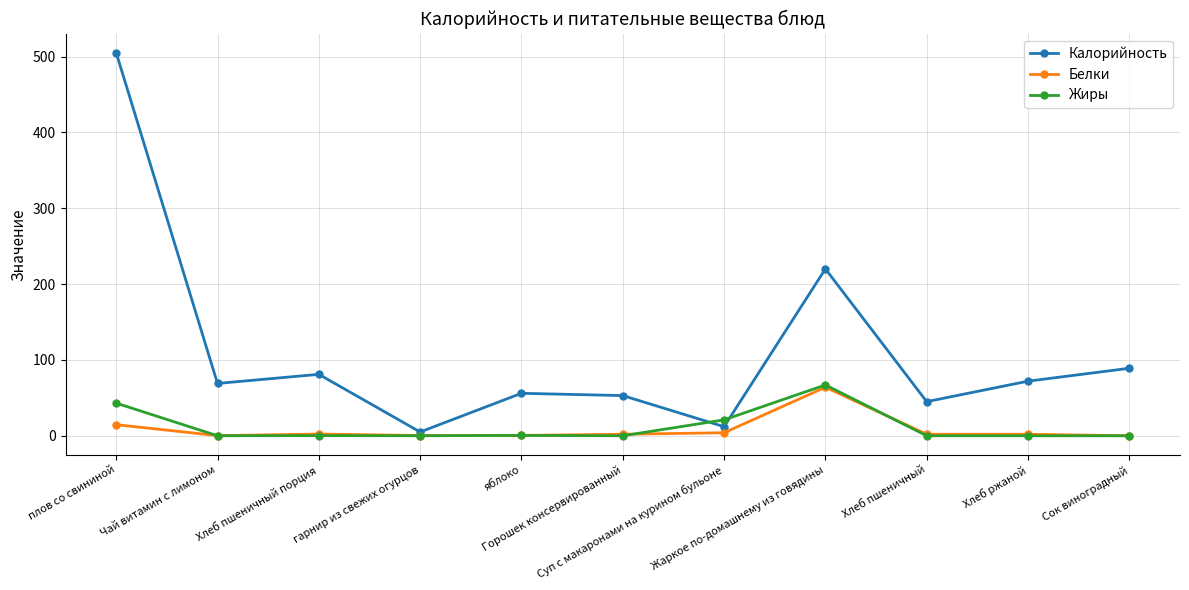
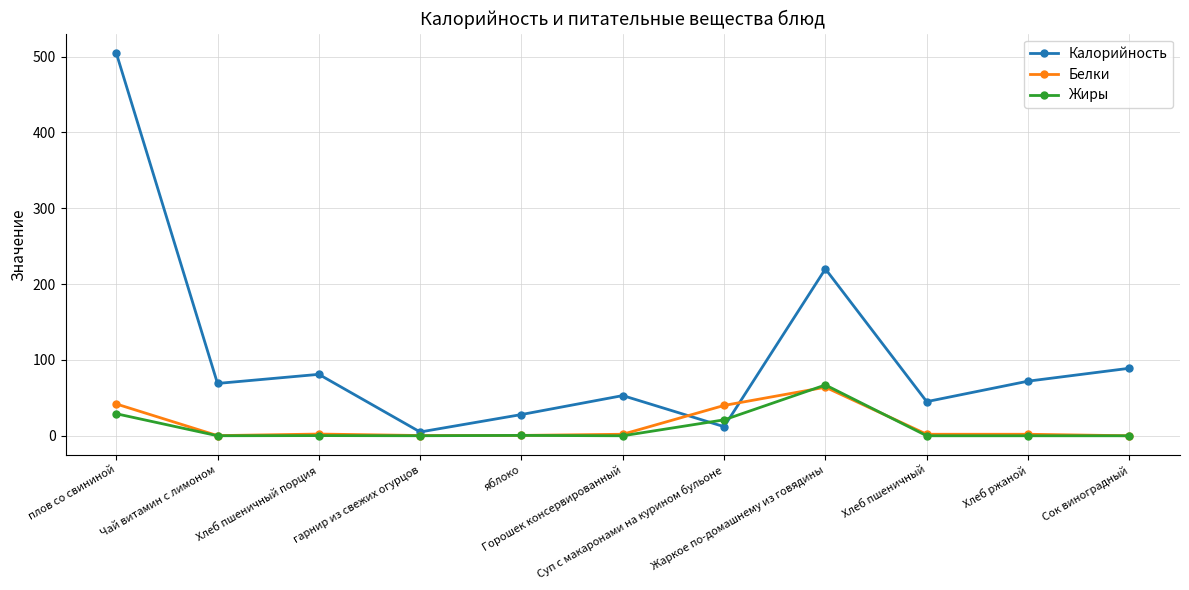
  {
    "Калорийность": {
      "плов со свининой": 510,
      "Чай витамин с лимоном": 70,
      "Хлеб пшеничный порция": 80,
      "гарнир из свежих огурцов": 10,
-     "яблоко": 60,
+     "яблоко": 30,
      "Горошек консервированный": 50,
      "Суп с макаронами на курином бульоне": 10,
      "Жаркое по-домашнему из говядины": 220,
      "Хлеб пшеничный": 50,
      "Хлеб ржаной": 70,
      "Сок виноградный": 90
    },
    "Белки": {
-     "плов со свининой": 10,
-     "Суп с макаронами на курином бульоне": 0
+     "плов со свининой": 40,
+     "Суп с макаронами на курином бульоне": 40
    },
    "Жиры": {
-     "плов со свининой": 40,
+     "плов со свининой": 30,
      "Суп с макаронами на курином бульоне": 20
    }
  }
